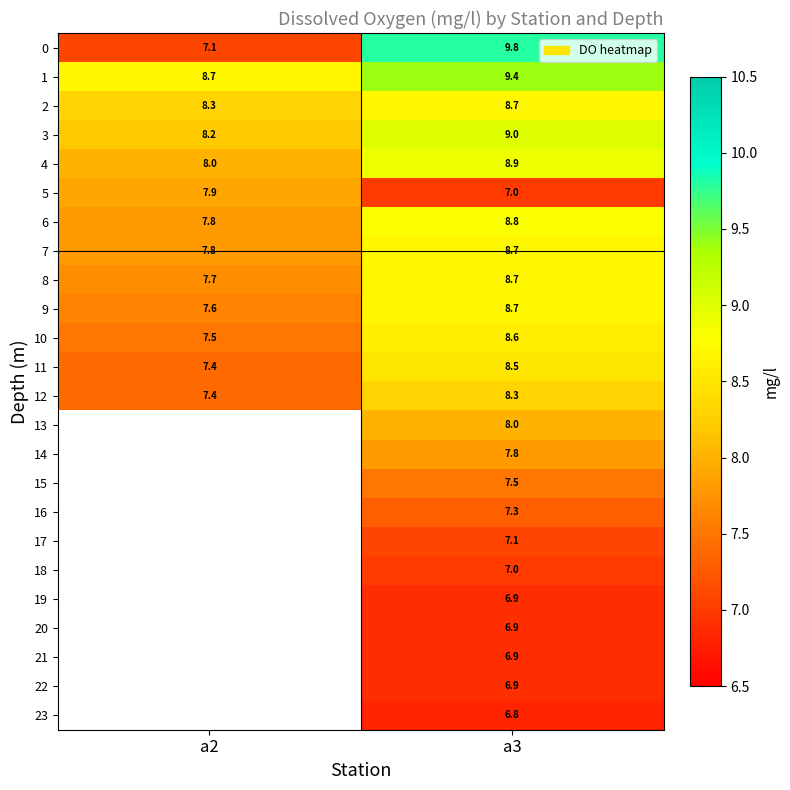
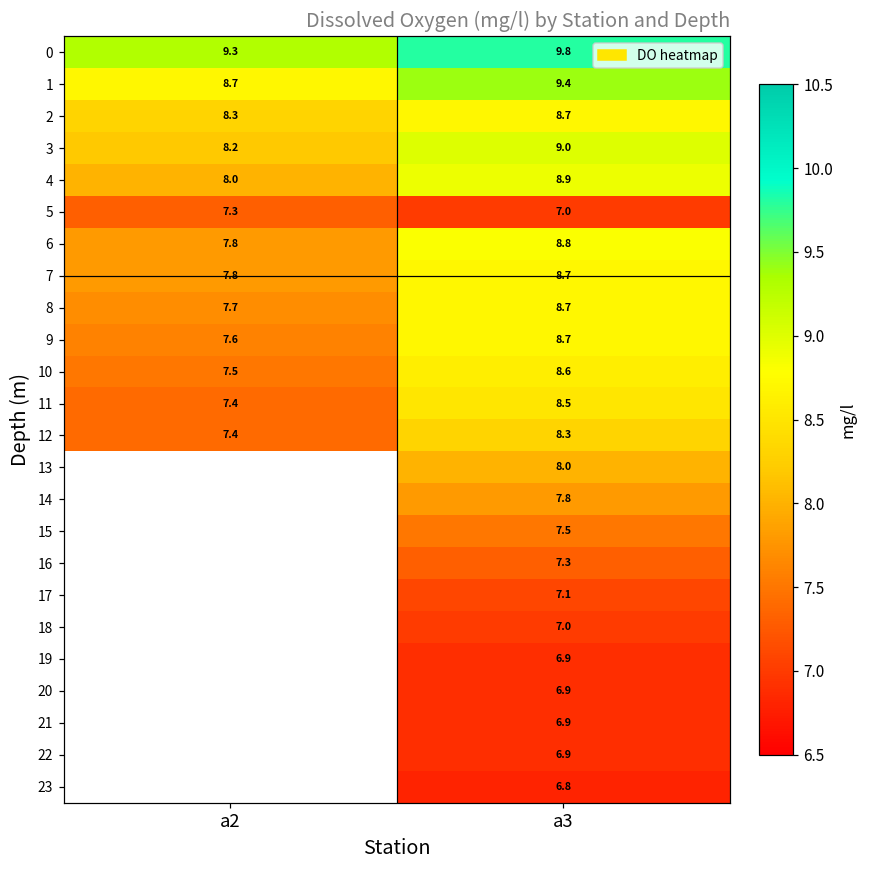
  {
    "0": {
-     "a2": 7.1,
+     "a2": 9.3,
      "a3": 9.8
    },
    "1": {
      "a2": 8.7,
      "a3": 9.4
    },
    "2": {
      "a2": 8.3,
      "a3": 8.7
    },
    "3": {
      "a2": 8.2,
      "a3": 9.0
    },
    "4": {
      "a2": 8.0,
      "a3": 8.9
    },
    "5": {
-     "a2": 7.9,
+     "a2": 7.3,
      "a3": 7.0
    },
    "6": {
      "a2": 7.8,
      "a3": 8.8
    },
    "7": {
      "a2": 7.8,
      "a3": 8.7
    },
    "8": {
      "a2": 7.7,
      "a3": 8.7
    },
    "9": {
      "a2": 7.6,
      "a3": 8.7
    },
    "10": {
      "a2": 7.5,
      "a3": 8.6
    },
    "11": {
      "a2": 7.4,
      "a3": 8.5
    },
    "12": {
      "a2": 7.4,
      "a3": 8.3
    },
    "13": {
      "a3": 8.0
    },
    "14": {
      "a3": 7.8
    },
    "15": {
      "a3": 7.5
    },
    "16": {
      "a3": 7.3
    },
    "17": {
      "a3": 7.1
    },
    "18": {
      "a3": 7.0
    },
    "19": {
      "a3": 6.9
    },
    "20": {
      "a3": 6.9
    },
    "21": {
      "a3": 6.9
    },
    "22": {
      "a3": 6.9
    },
    "23": {
      "a3": 6.8
    }
  }
